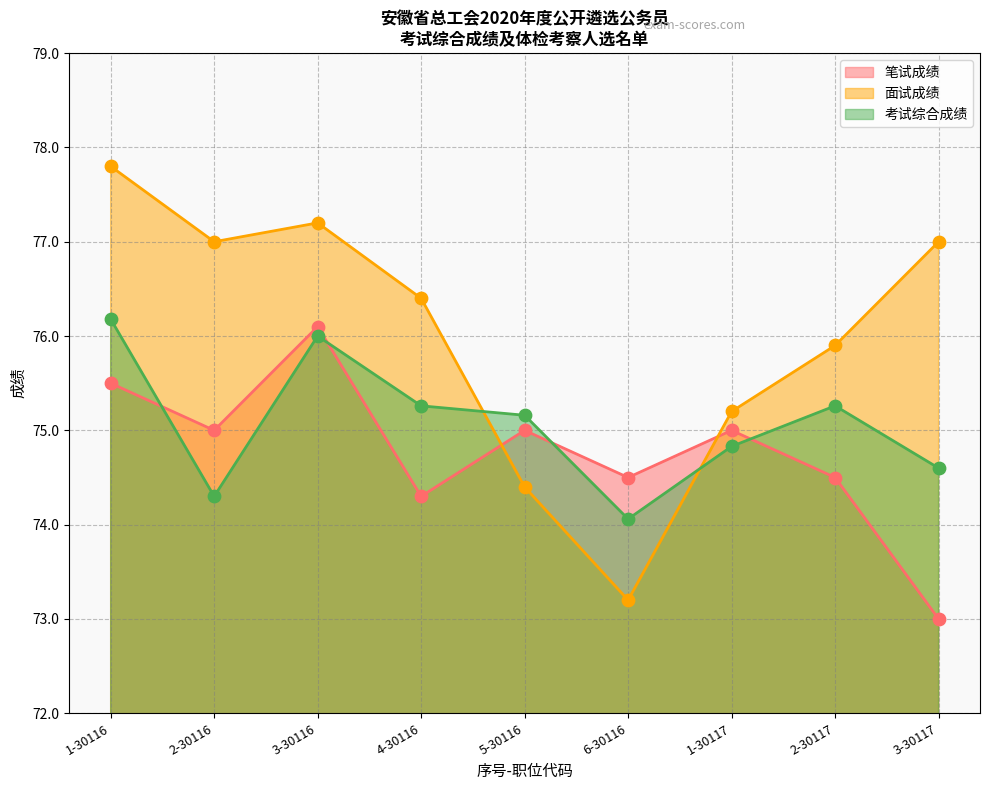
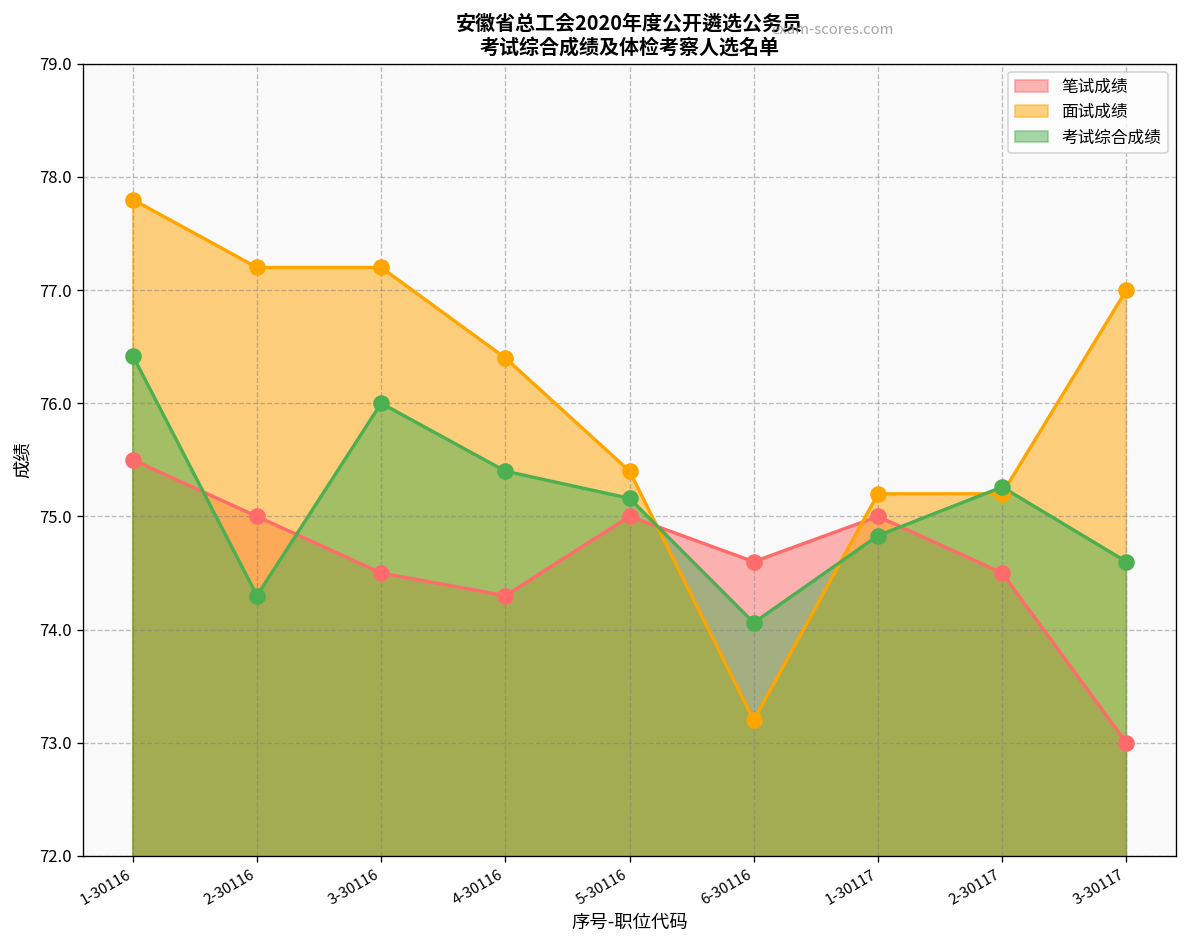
  {
    "笔试成绩": {
      "1-30116": 75.5,
      "2-30116": 75.0,
-     "3-30116": 76.1,
+     "3-30116": 74.5,
      "4-30116": 74.3,
      "5-30116": 75.0,
-     "6-30116": 74.5,
+     "6-30116": 74.6,
      "1-30117": 75.0,
      "2-30117": 74.5,
      "3-30117": 73.0
    },
    "面试成绩": {
      "1-30116": 77.8,
-     "2-30116": 77.0,
+     "2-30116": 77.2,
      "3-30116": 77.2,
      "4-30116": 76.4,
-     "5-30116": 74.4,
+     "5-30116": 75.4,
      "6-30116": 73.2,
      "1-30117": 75.2,
-     "2-30117": 75.9,
+     "2-30117": 75.2,
      "3-30117": 77.0
    },
    "考试综合成绩": {
-     "1-30116": 76.2,
+     "1-30116": 76.4,
      "2-30116": 74.3,
      "3-30116": 76.0,
-     "4-30116": 75.3,
+     "4-30116": 75.4,
      "5-30116": 75.2,
      "6-30116": 74.1,
      "1-30117": 74.8,
      "2-30117": 75.3,
      "3-30117": 74.6
    }
  }
